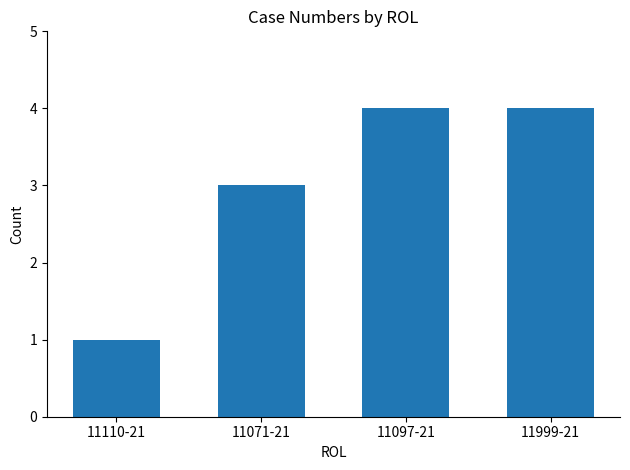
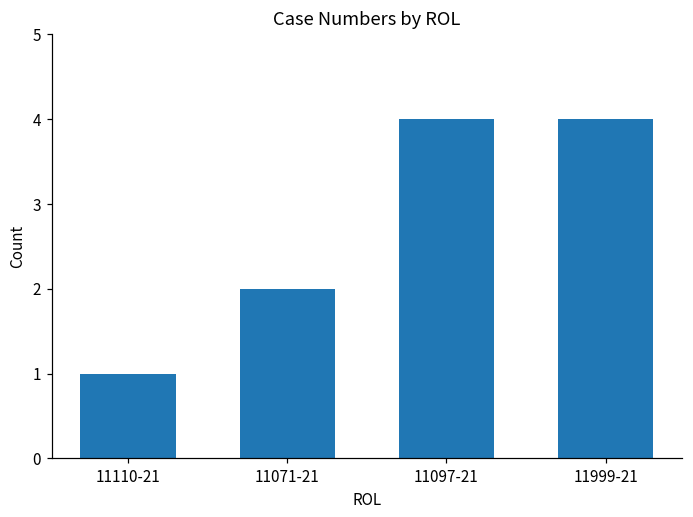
  {
    "11110-21": 1,
-   "11071-21": 3,
+   "11071-21": 2,
    "11097-21": 4,
    "11999-21": 4
  }
